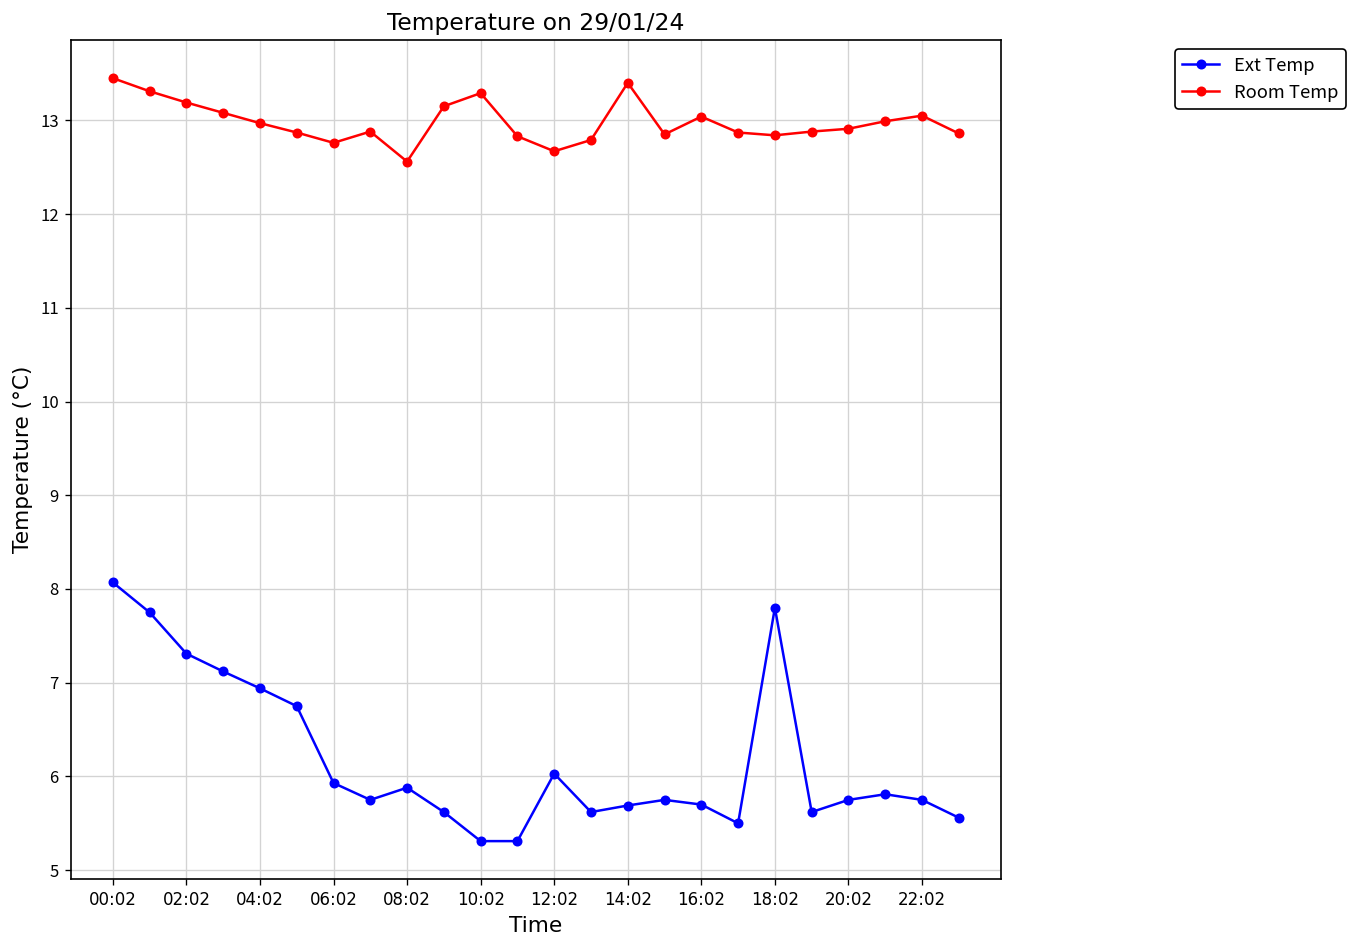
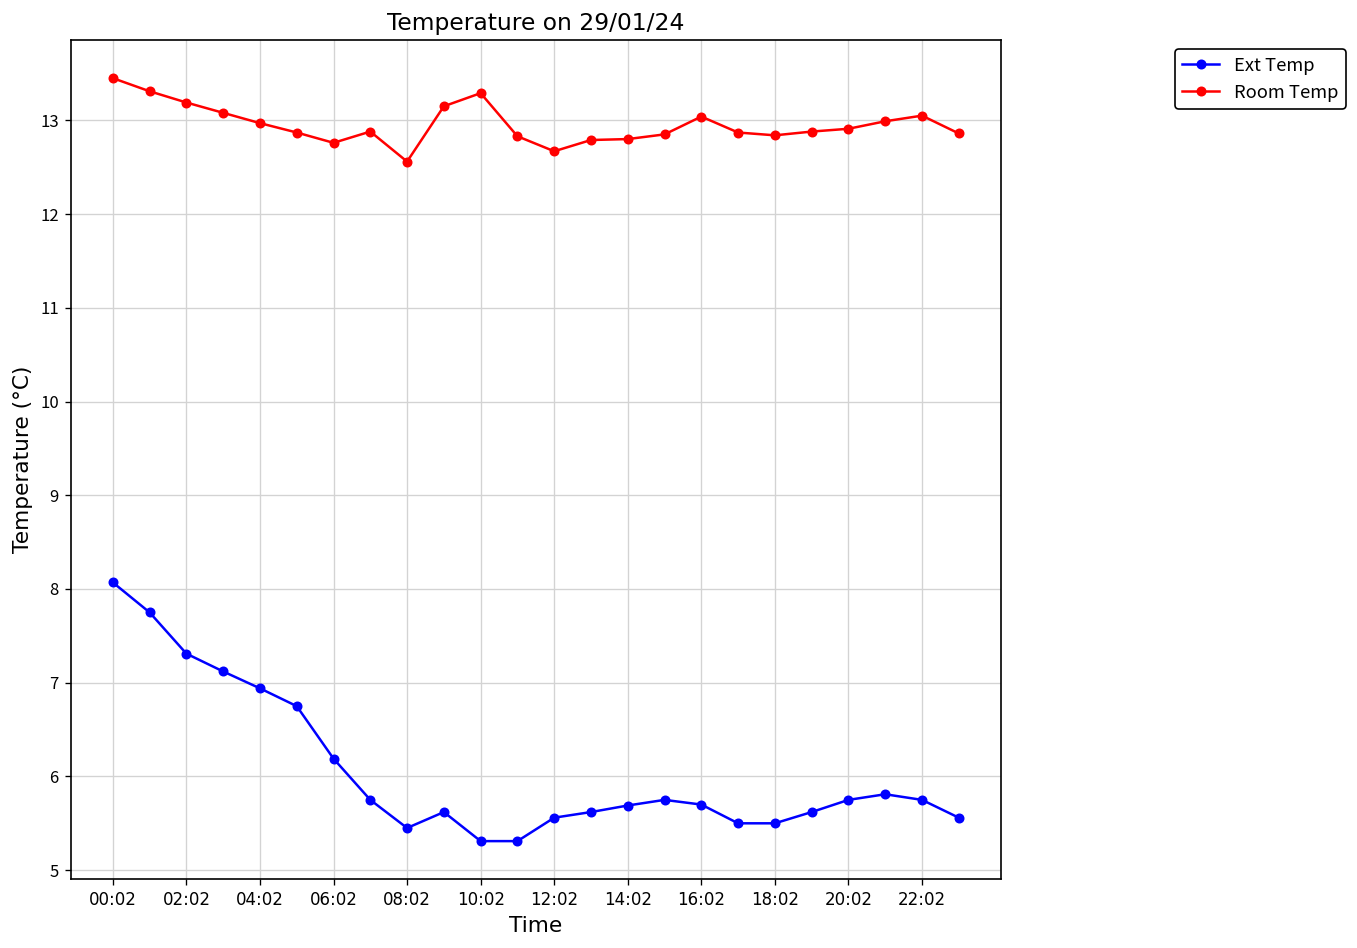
  {
    "Ext Temp": {
      "00:02": 8.1,
      "02:02": 7.3,
      "04:02": 6.9,
-     "06:02": 5.9,
-     "08:02": 5.9,
+     "06:02": 6.2,
+     "08:02": 5.5,
      "10:02": 5.3,
-     "12:02": 6.0,
+     "12:02": 5.6,
      "14:02": 5.7,
      "16:02": 5.7,
-     "18:02": 7.8,
+     "18:02": 5.5,
      "20:02": 5.8,
      "22:02": 5.8
    },
    "Room Temp": {
      "00:02": 13.5,
      "02:02": 13.2,
      "04:02": 13.0,
      "06:02": 12.8,
      "08:02": 12.6,
      "10:02": 13.3,
      "12:02": 12.7,
-     "14:02": 13.4,
+     "14:02": 12.8,
      "16:02": 13.0,
      "18:02": 12.8,
      "20:02": 12.9,
      "22:02": 13.1
    }
  }
